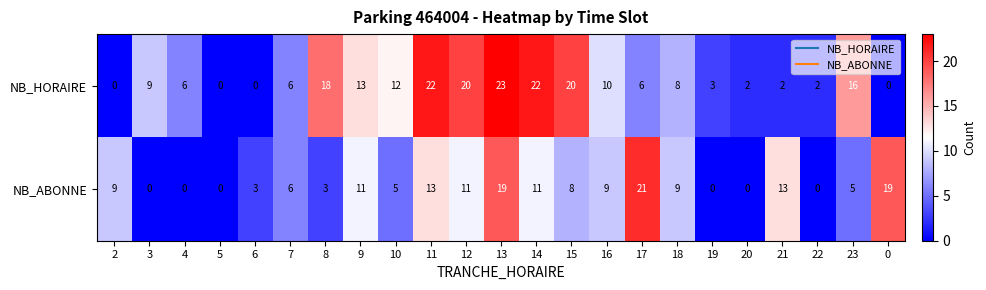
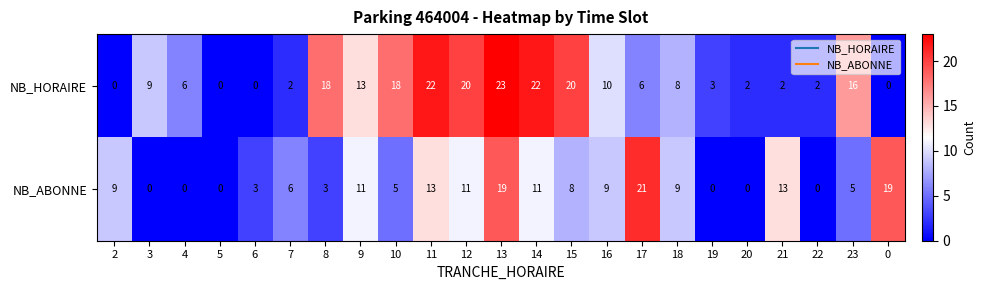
  {
    "NB_HORAIRE": {
      "2": 0,
      "3": 9,
      "4": 6,
      "5": 0,
      "6": 0,
-     "7": 6,
+     "7": 2,
      "8": 18,
      "9": 13,
-     "10": 12,
+     "10": 18,
      "11": 22,
      "12": 20,
      "13": 23,
      "14": 22,
      "15": 20,
      "16": 10,
      "17": 6,
      "18": 8,
      "19": 3,
      "20": 2,
      "21": 2,
      "22": 2,
      "23": 16,
      "0": 0
    },
    "NB_ABONNE": {
      "2": 9,
      "3": 0,
      "4": 0,
      "5": 0,
      "6": 3,
      "7": 6,
      "8": 3,
      "9": 11,
      "10": 5,
      "11": 13,
      "12": 11,
      "13": 19,
      "14": 11,
      "15": 8,
      "16": 9,
      "17": 21,
      "18": 9,
      "19": 0,
      "20": 0,
      "21": 13,
      "22": 0,
      "23": 5,
      "0": 19
    }
  }
